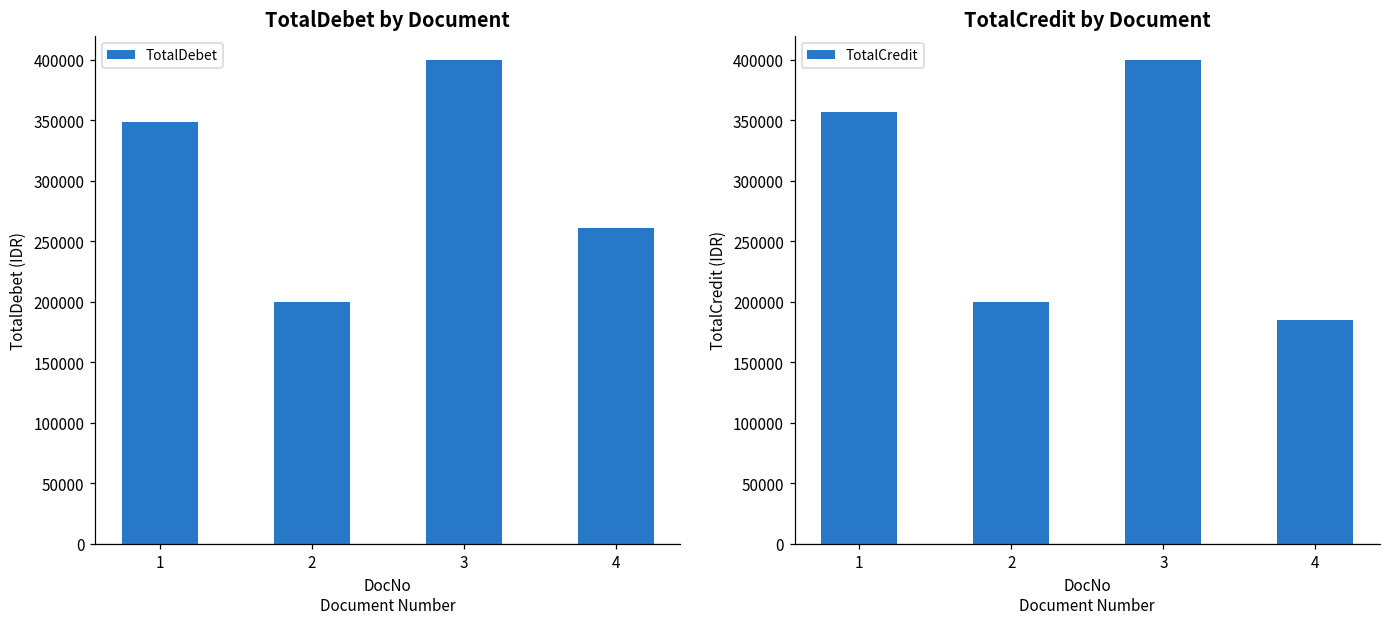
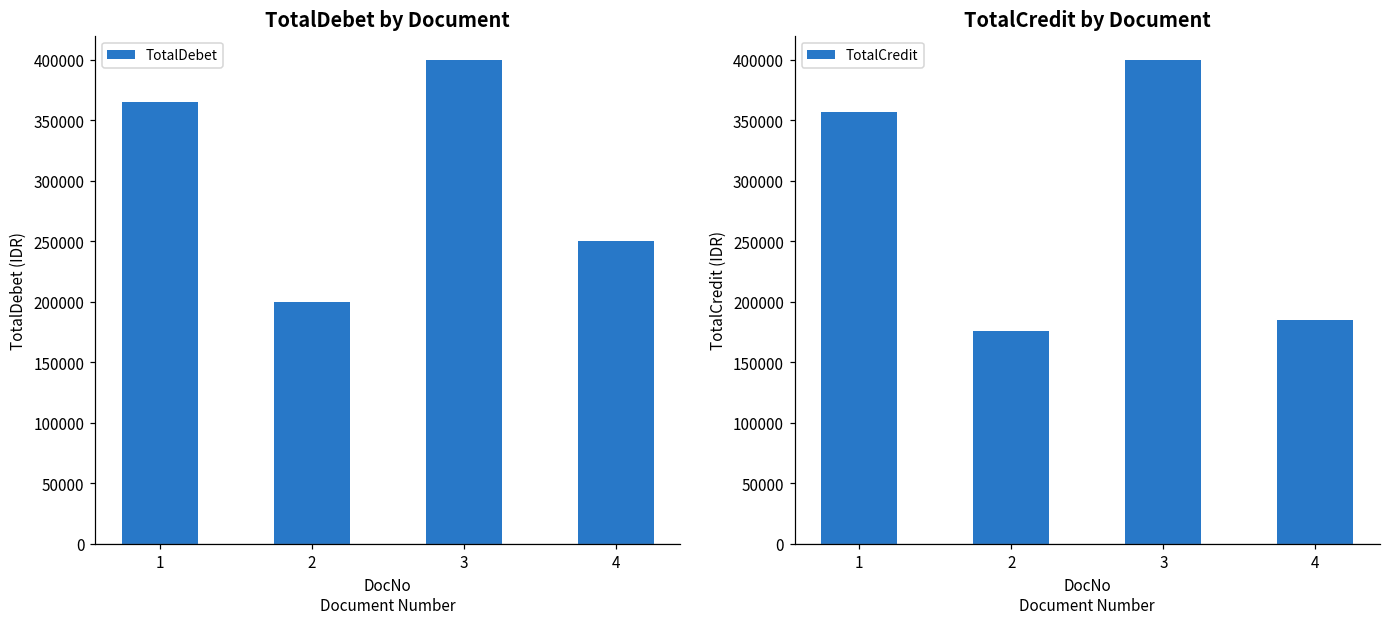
  {
    "TotalDebet by Document": {
-     "1": 349000,
+     "1": 365000,
      "2": 200000,
      "3": 400000,
-     "4": 261000
+     "4": 250000
    },
    "TotalCredit by Document": {
      "1": 357000,
-     "2": 200000,
+     "2": 176000,
      "3": 400000,
      "4": 185000
    }
  }
